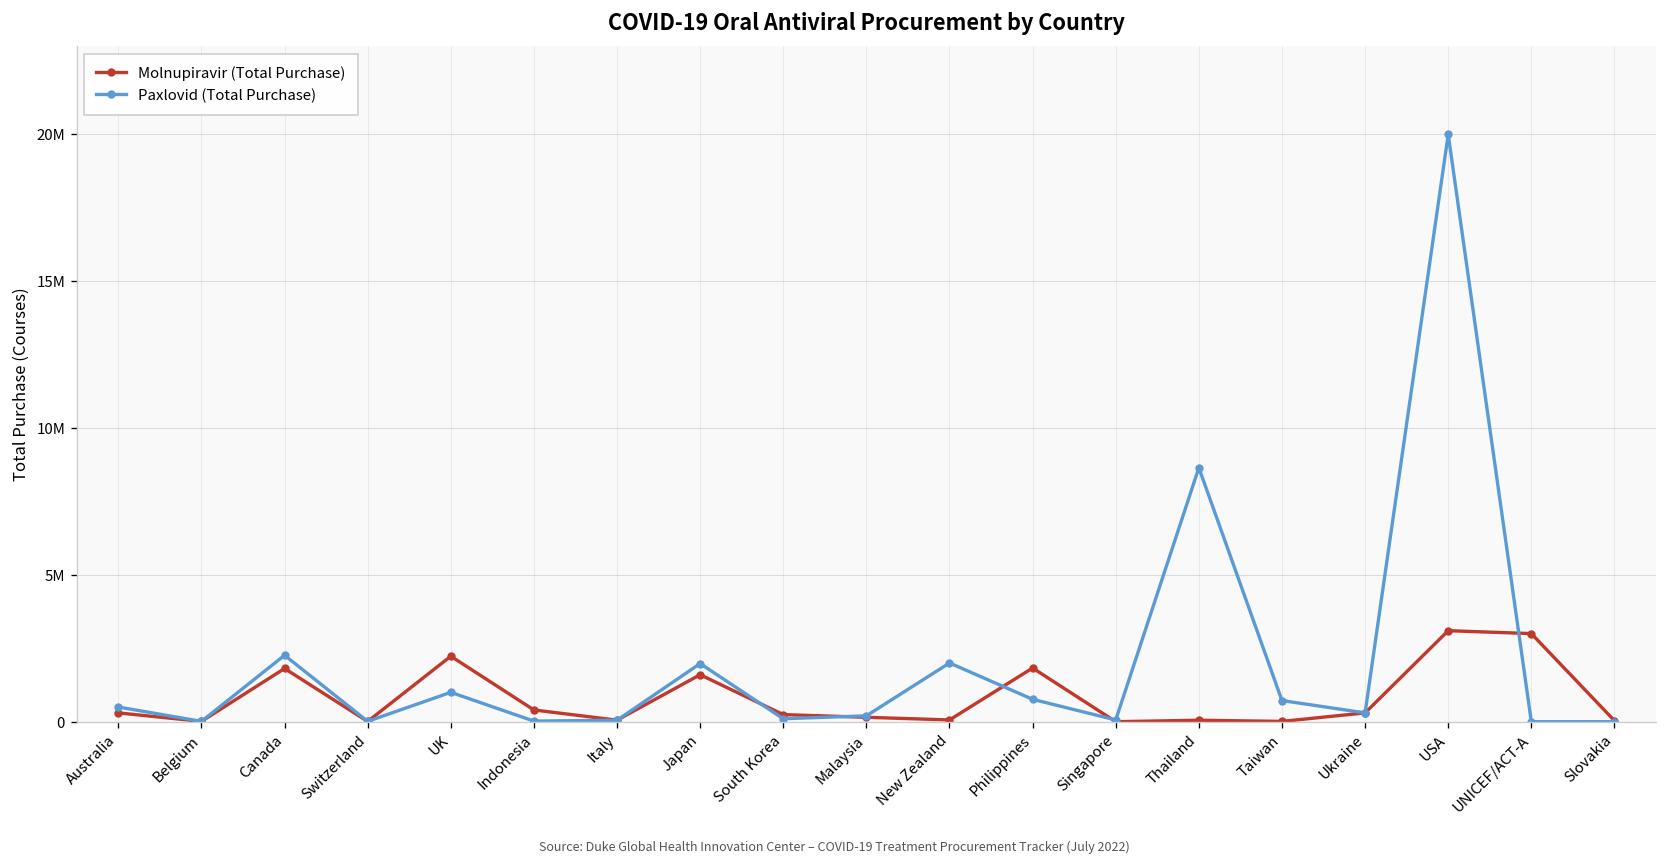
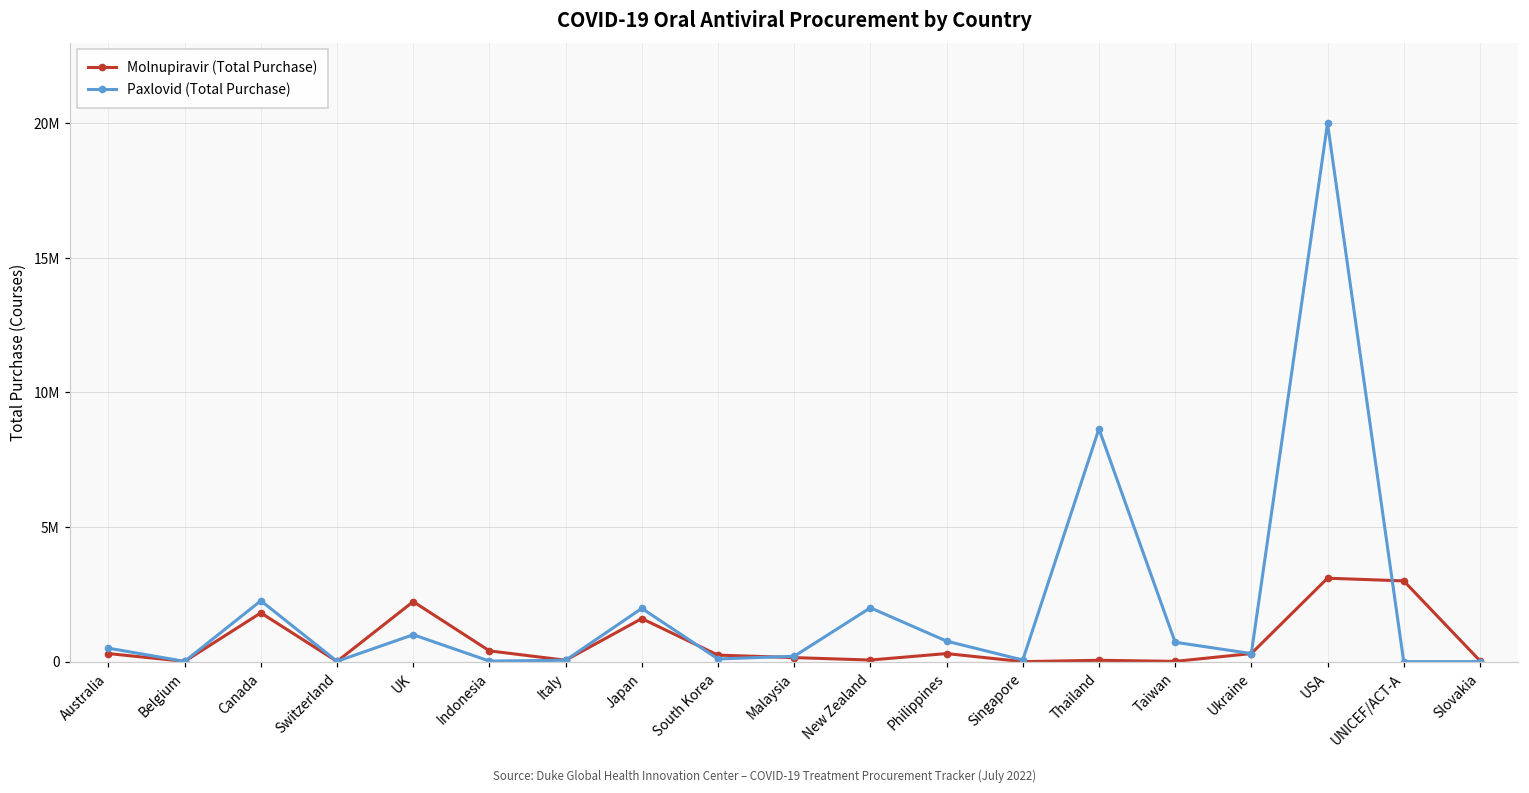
  {
    "Molnupiravir (Total Purchase)": {
      "Australia": 300000,
      "Canada": 1800000,
      "UK": 2200000,
      "Indonesia": 400000,
      "Japan": 1600000,
      "South Korea": 200000,
      "New Zealand": 100000,
-     "Philippines": 1800000,
+     "Philippines": 300000,
      "Thailand": 100000,
      "Taiwan": 0,
      "USA": 3100000,
      "UNICEF/ACT-A": 3000000
    },
    "Paxlovid (Total Purchase)": {
      "Australia": 500000,
      "Canada": 2300000,
      "UK": 1000000,
      "Indonesia": 0,
      "Japan": 2000000,
      "South Korea": 100000,
      "New Zealand": 2000000,
      "Philippines": 800000,
      "Thailand": 8600000,
      "Taiwan": 700000,
      "USA": 20000000,
      "UNICEF/ACT-A": 0
    }
  }
